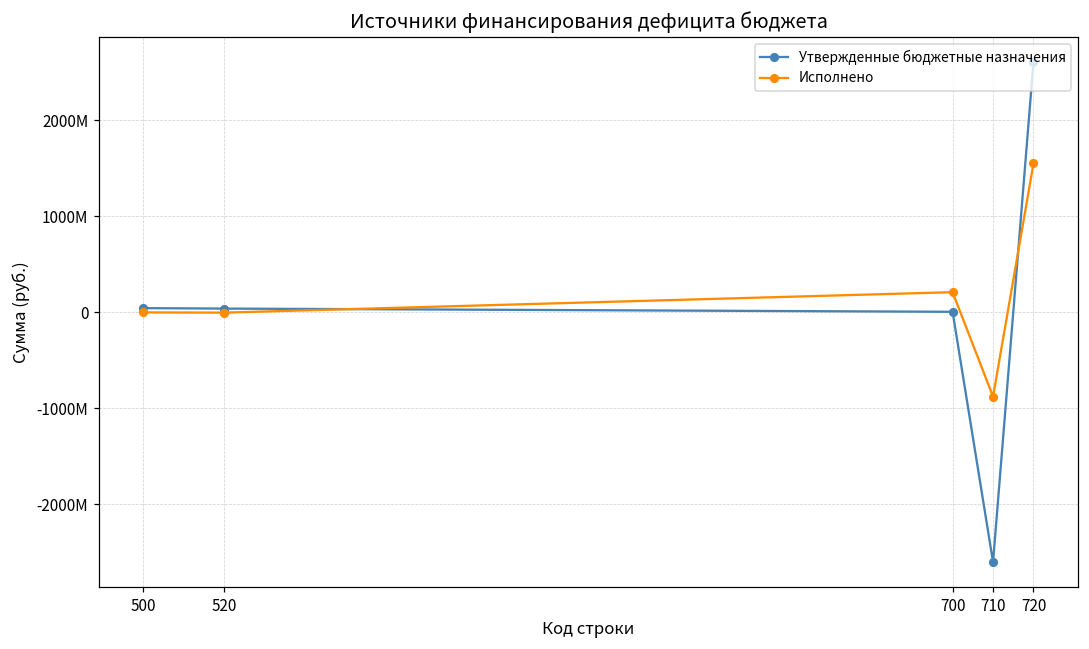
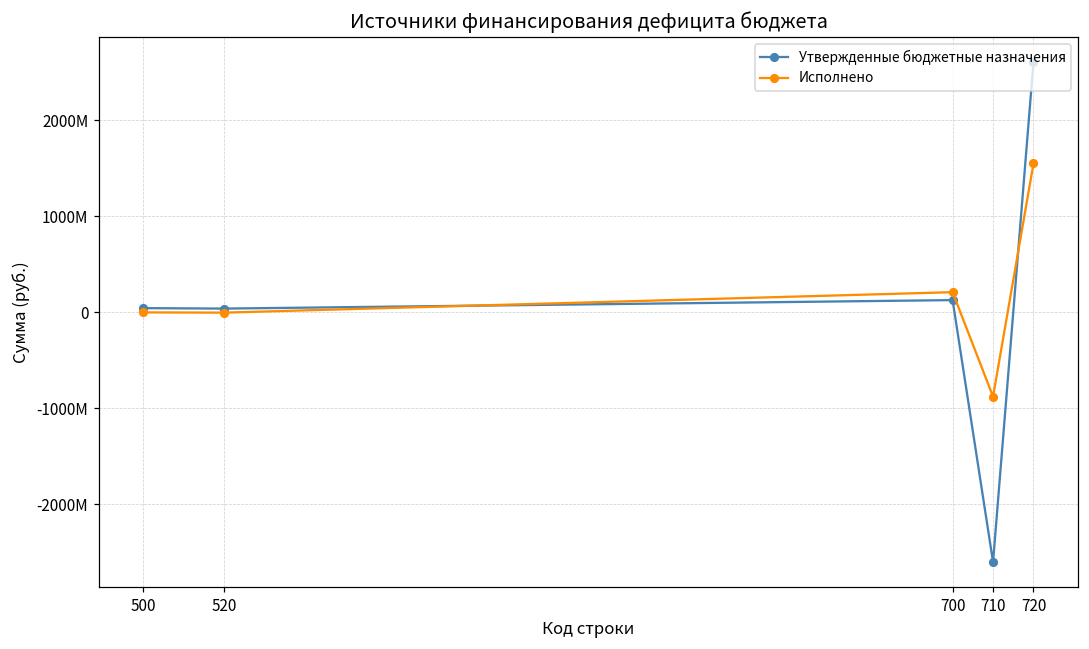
  {
    "Утвержденные бюджетные назначения": {
      "500": 0,
      "520": 0,
-     "700": 0,
+     "700": 100000000,
      "710": -2600000000
    },
    "Исполнено": {
      "500": 0,
      "520": 0,
      "700": 200000000,
      "710": -900000000,
      "720": 1600000000
    }
  }
